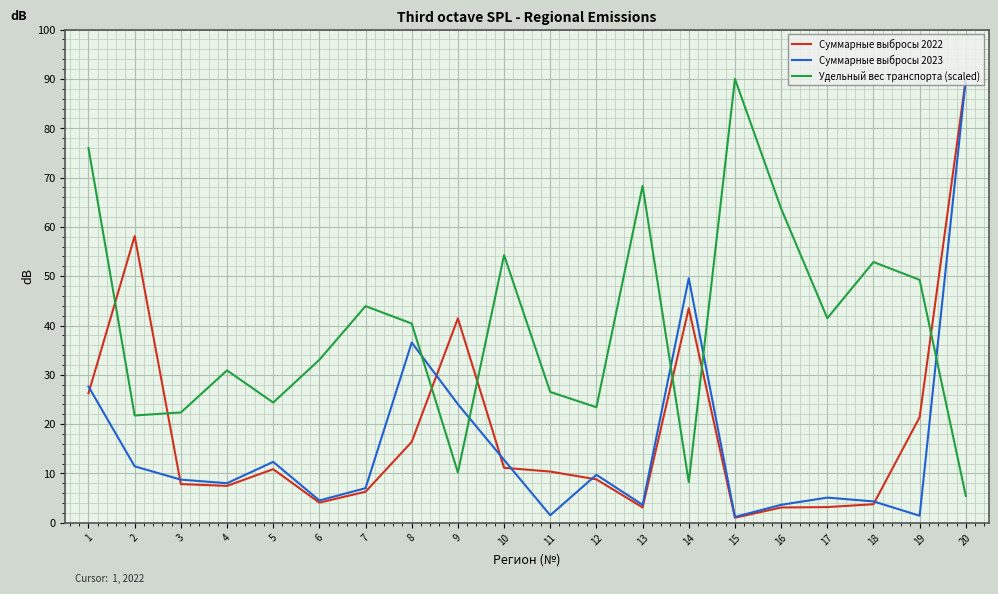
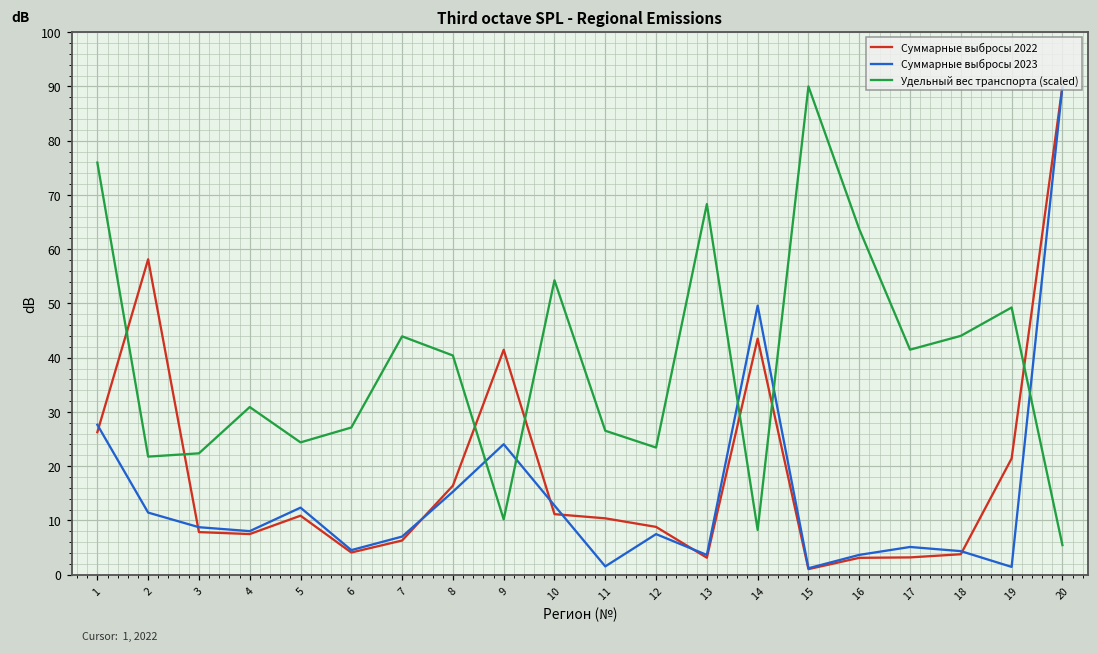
  {
    "Суммарные выбросы 2022": {
      "1": 26,
      "2": 58,
      "3": 8,
      "4": 7,
      "5": 11,
      "7": 6,
      "8": 16,
      "9": 41,
      "10": 11,
      "11": 10,
      "12": 9,
      "13": 3,
      "14": 44,
      "16": 3,
      "17": 3,
      "18": 4,
      "19": 21
    },
    "Суммарные выбросы 2023": {
      "1": 28,
      "2": 11,
      "3": 9,
      "4": 8,
      "5": 12,
      "7": 7,
-     "8": 37,
+     "8": 15,
      "9": 24,
      "10": 13,
      "11": 2,
-     "12": 10,
+     "12": 7,
      "13": 4,
      "14": 50,
      "16": 4,
      "17": 5,
      "18": 4,
      "19": 1
    },
    "Удельный вес транспорта (scaled)": {
      "1": 76,
      "2": 22,
      "3": 22,
      "4": 31,
      "5": 24,
-     "6": 33,
+     "6": 27,
      "7": 44,
      "8": 40,
      "9": 10,
      "10": 54,
      "11": 27,
      "12": 23,
      "13": 68,
      "14": 8,
      "15": 90,
      "16": 64,
      "17": 41,
-     "18": 53,
+     "18": 44,
      "19": 49,
      "20": 5
    }
  }
